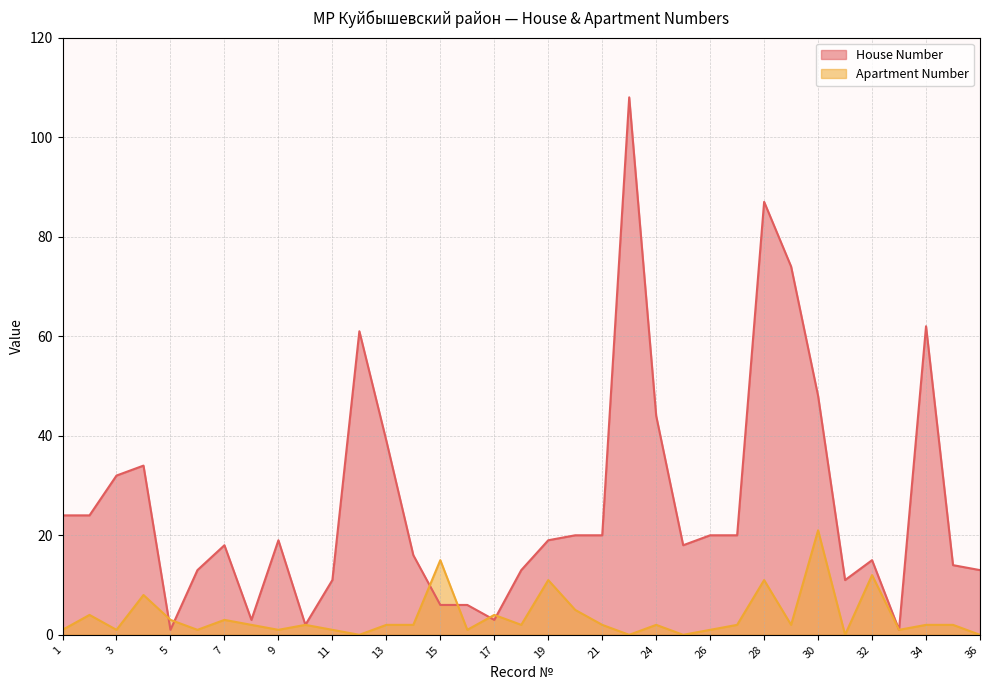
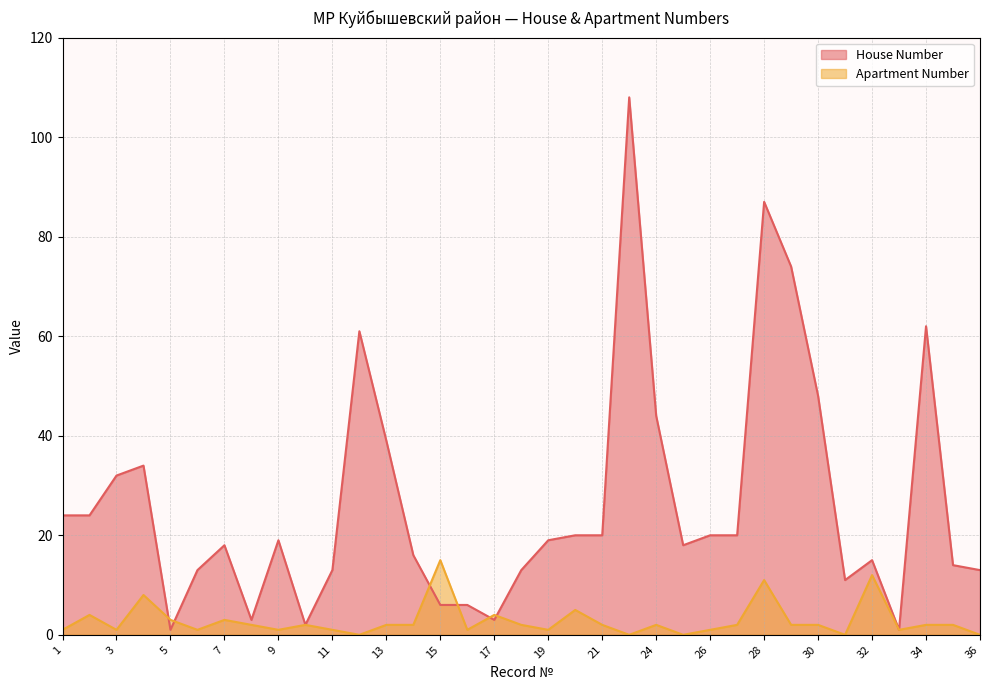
  {
    "House Number": {
      "1": 24,
      "3": 32,
      "5": 1,
      "7": 18,
      "9": 19,
-     "11": 11,
+     "11": 13,
      "13": 39,
      "15": 6,
      "17": 3,
      "19": 19,
      "21": 20,
      "24": 44,
      "26": 20,
      "28": 87,
      "30": 48,
      "32": 15,
      "34": 62,
      "36": 13
    },
    "Apartment Number": {
      "1": 1,
      "3": 1,
      "5": 3,
      "7": 3,
      "9": 1,
      "11": 1,
      "13": 2,
      "15": 15,
      "17": 4,
-     "19": 11,
+     "19": 1,
      "21": 2,
      "24": 2,
      "26": 1,
      "28": 11,
-     "30": 21,
+     "30": 2,
      "32": 12,
      "34": 2,
      "36": 0
    }
  }
